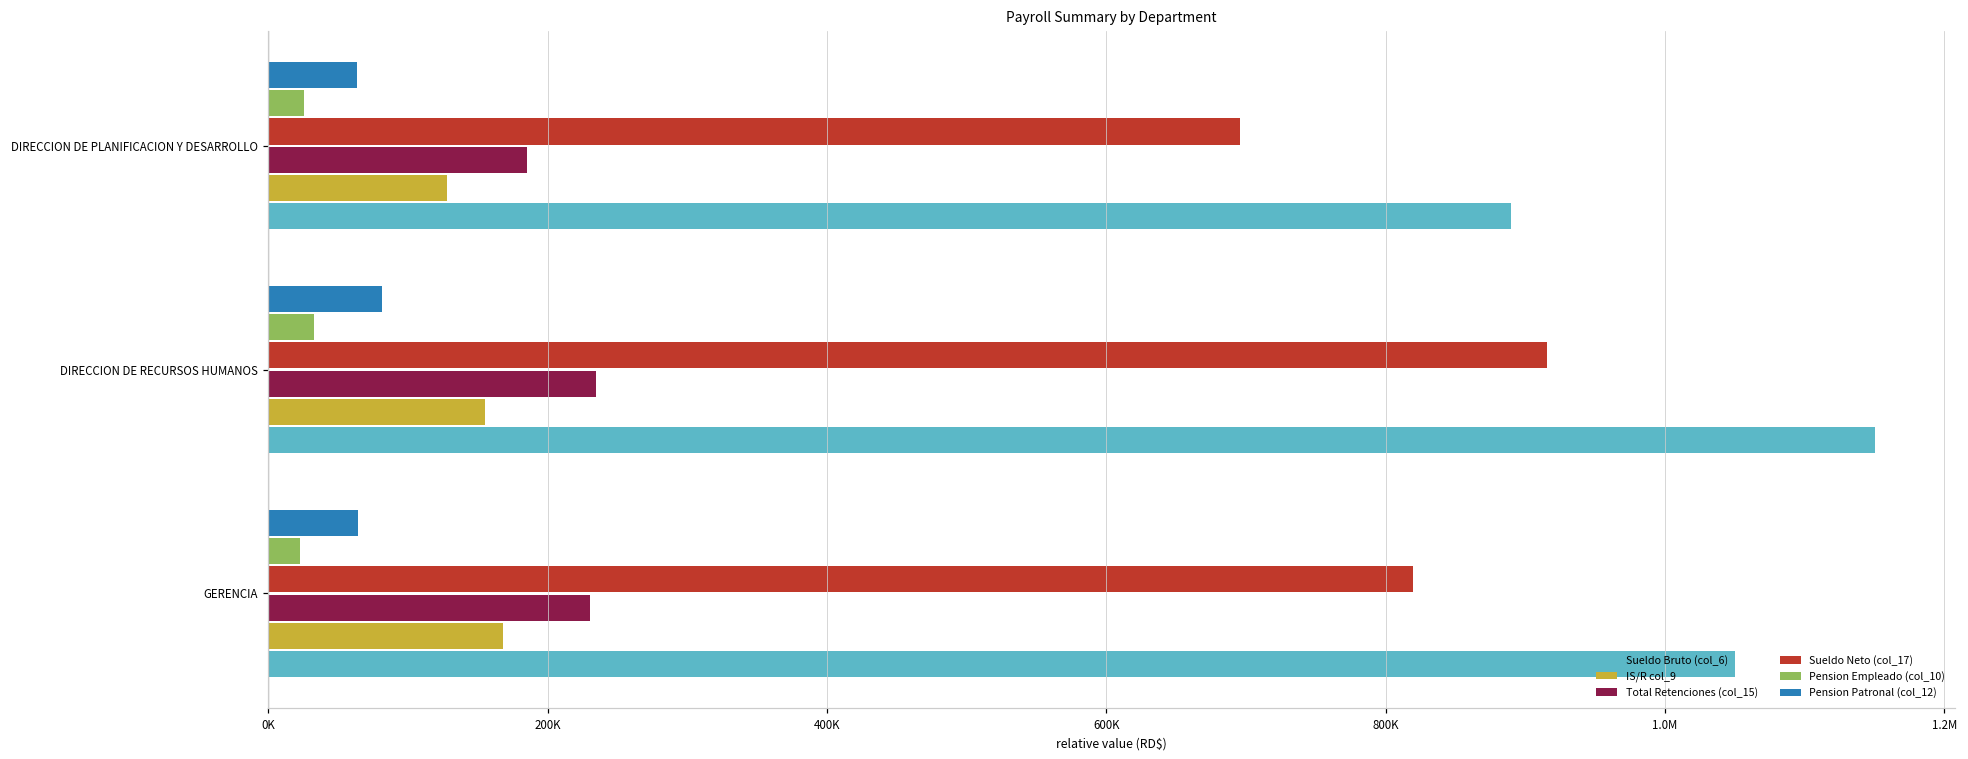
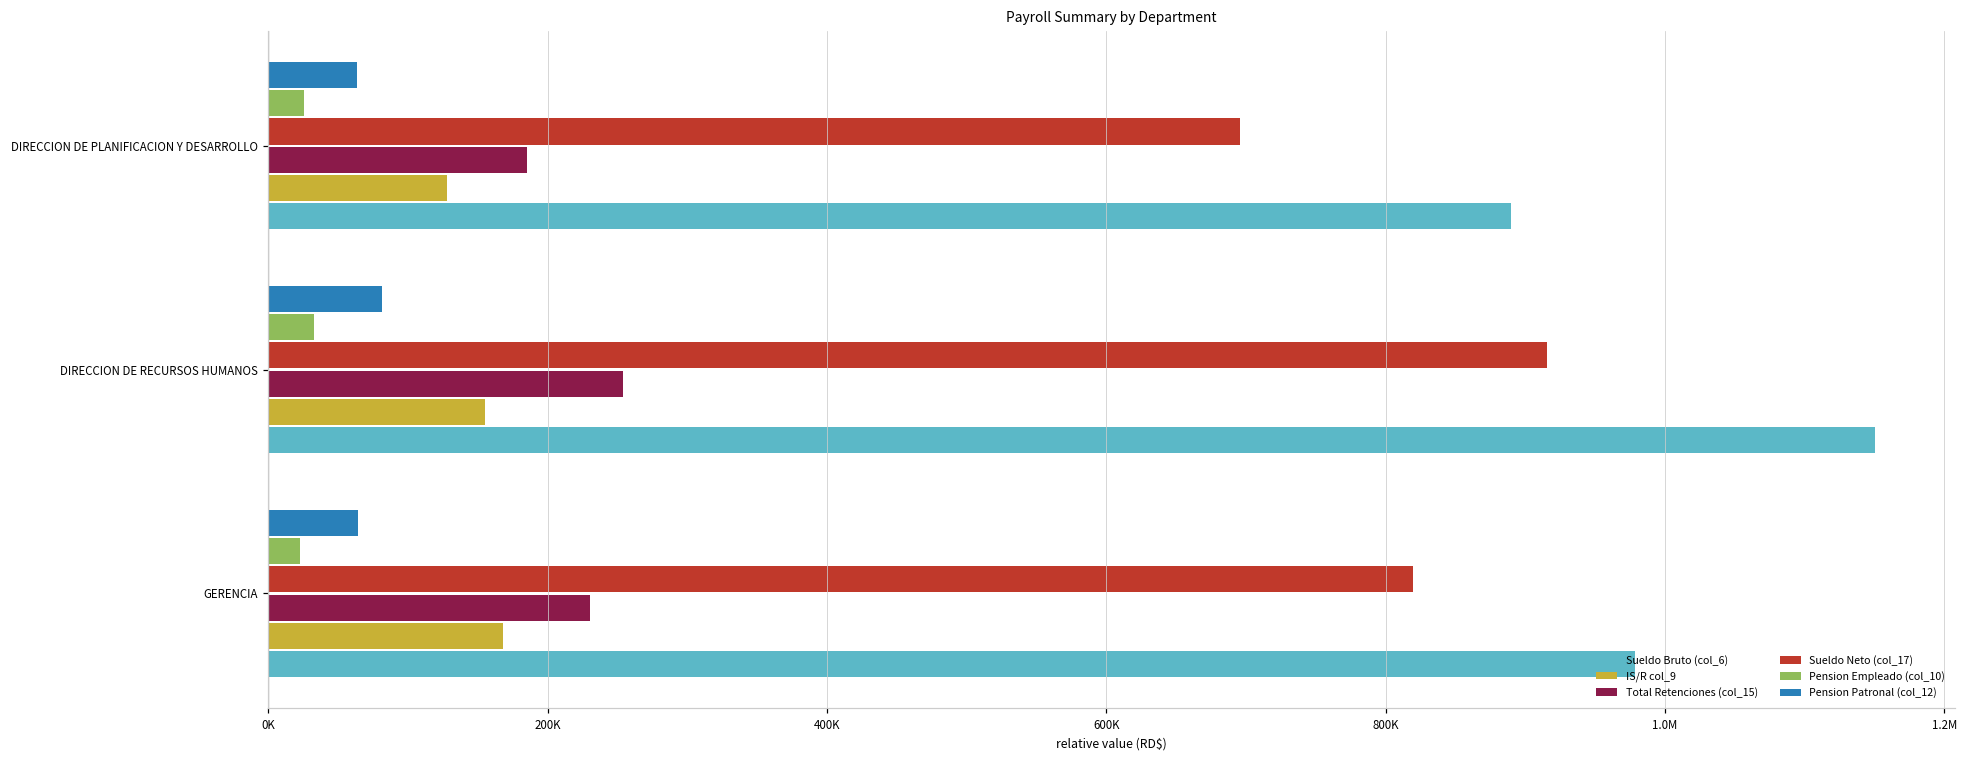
  {
    "Sueldo Bruto (col_6)": {
      "DIRECCION DE PLANIFICACION Y DESARROLLO": 890000,
      "DIRECCION DE RECURSOS HUMANOS": 1150000,
-     "GERENCIA": 1050000
+     "GERENCIA": 978000
    },
    "IS/R col_9": {
      "DIRECCION DE PLANIFICACION Y DESARROLLO": 128000,
      "DIRECCION DE RECURSOS HUMANOS": 155000,
      "GERENCIA": 168000
    },
    "Total Retenciones (col_15)": {
      "DIRECCION DE PLANIFICACION Y DESARROLLO": 186000,
-     "DIRECCION DE RECURSOS HUMANOS": 235000,
+     "DIRECCION DE RECURSOS HUMANOS": 254000,
      "GERENCIA": 230000
    },
    "Sueldo Neto (col_17)": {
      "DIRECCION DE PLANIFICACION Y DESARROLLO": 695000,
      "DIRECCION DE RECURSOS HUMANOS": 915000,
      "GERENCIA": 820000
    },
    "Pension Empleado (col_10)": {
      "DIRECCION DE PLANIFICACION Y DESARROLLO": 26000,
      "DIRECCION DE RECURSOS HUMANOS": 33000,
      "GERENCIA": 23000
    },
    "Pension Patronal (col_12)": {
      "DIRECCION DE PLANIFICACION Y DESARROLLO": 63000,
      "DIRECCION DE RECURSOS HUMANOS": 82000,
      "GERENCIA": 64000
    }
  }
